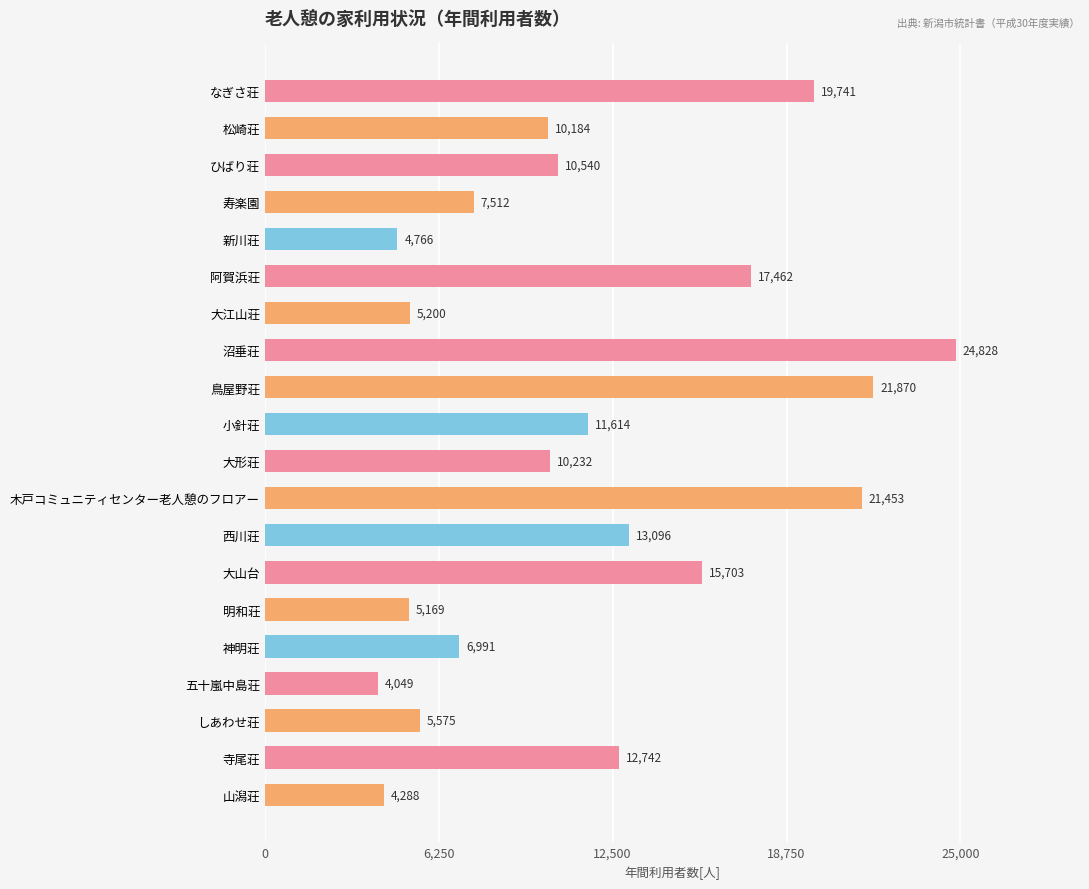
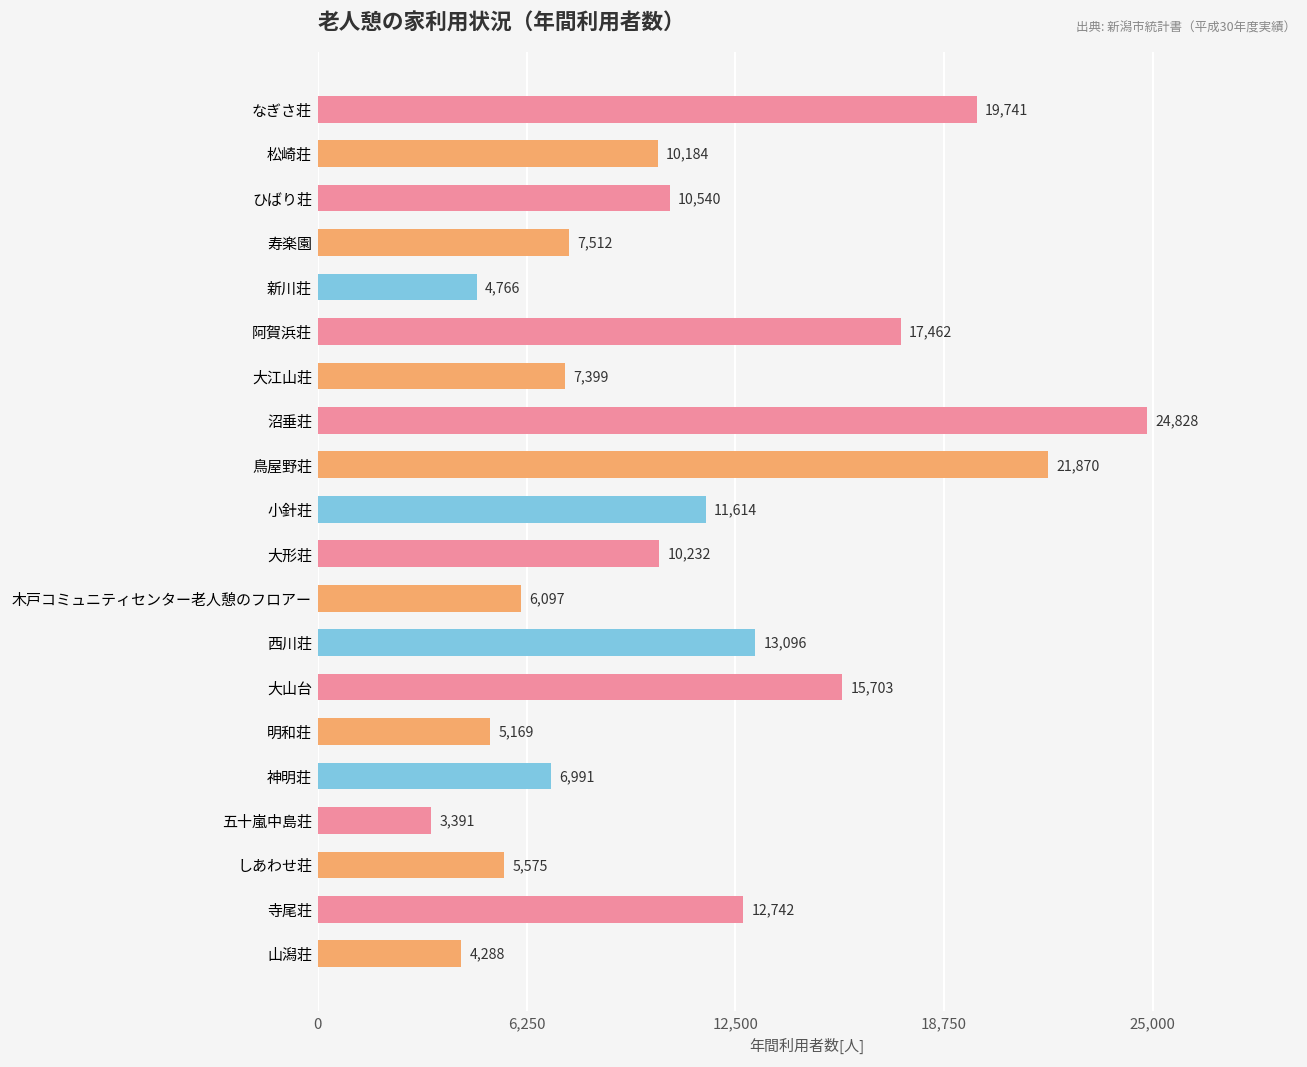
  {
    "なぎさ荘": "19,741",
    "松崎荘": "10,184",
    "ひばり荘": "10,540",
    "寿楽園": "7,512",
    "新川荘": "4,766",
    "阿賀浜荘": "17,462",
-   "大江山荘": "5,200",
+   "大江山荘": "7,399",
    "沼垂荘": "24,828",
    "鳥屋野荘": "21,870",
    "小針荘": "11,614",
    "大形荘": "10,232",
-   "木戸コミュニティセンター老人憩のフロアー": "21,453",
+   "木戸コミュニティセンター老人憩のフロアー": "6,097",
    "西川荘": "13,096",
    "大山台": "15,703",
    "明和荘": "5,169",
    "神明荘": "6,991",
-   "五十嵐中島荘": "4,049",
+   "五十嵐中島荘": "3,391",
    "しあわせ荘": "5,575",
    "寺尾荘": "12,742",
    "山潟荘": "4,288"
  }
